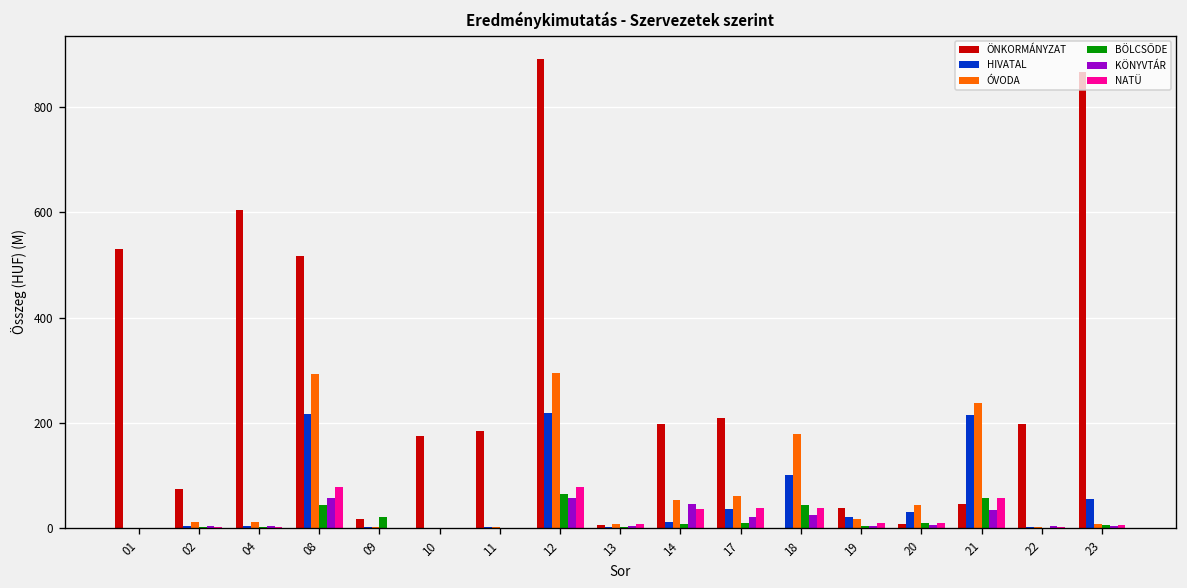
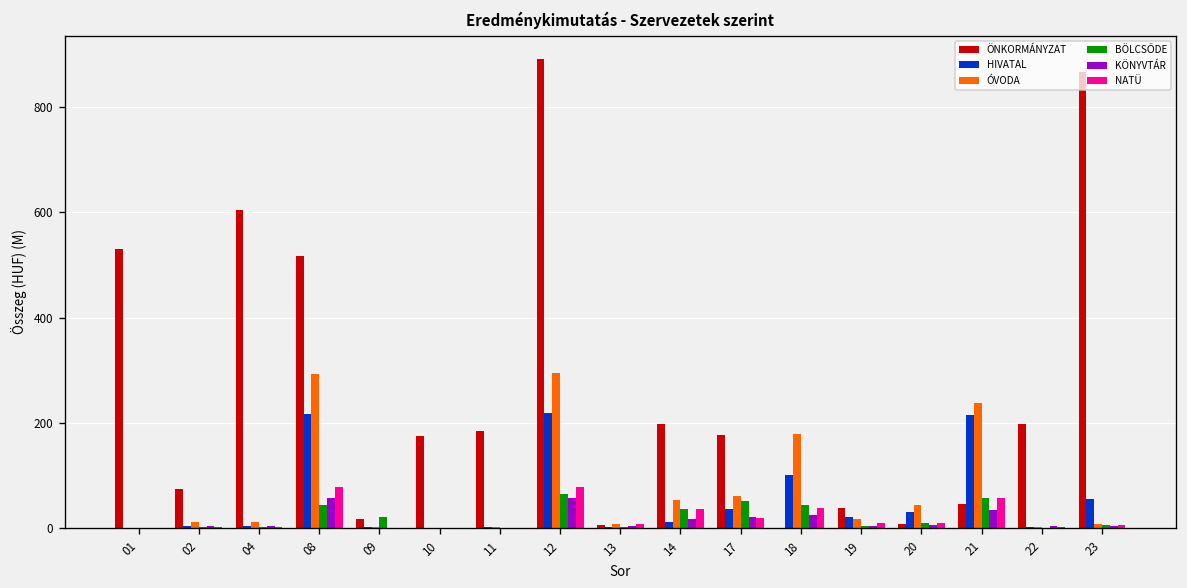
  {
    "ÖNKORMÁNYZAT": {
      "01": 530,
      "02": 70,
      "04": 600,
      "08": 520,
      "09": 20,
      "10": 170,
      "11": 180,
      "12": 890,
      "13": 10,
      "14": 200,
-     "17": 210,
+     "17": 180,
      "18": 0,
      "19": 40,
      "20": 10,
      "21": 50,
      "22": 200
    },
    "HIVATAL": {
      "01": 0,
      "08": 220,
      "10": 0,
      "12": 220,
      "14": 10,
      "17": 40,
      "18": 100,
      "19": 20,
      "20": 30,
      "21": 210,
      "23": 50
    },
    "ÓVODA": {
      "01": 0,
      "02": 10,
      "04": 10,
      "08": 290,
      "10": 0,
      "12": 290,
      "13": 10,
      "14": 50,
      "17": 60,
      "18": 180,
      "19": 20,
      "20": 40,
      "21": 240,
      "23": 10
    },
    "BÖLCSŐDE": {
      "01": 0,
      "08": 40,
      "09": 20,
      "10": 0,
      "12": 70,
-     "14": 10,
-     "17": 10,
+     "14": 40,
+     "17": 50,
      "18": 40,
      "20": 10,
      "21": 60
    },
    "KÖNYVTÁR": {
      "01": 0,
      "08": 60,
      "10": 0,
      "12": 60,
-     "14": 50,
+     "14": 20,
      "17": 20,
      "18": 30,
      "21": 30
    },
    "NATÜ": {
      "01": 0,
      "08": 80,
      "09": 0,
      "10": 0,
      "12": 80,
      "13": 10,
      "14": 30,
-     "17": 40,
+     "17": 20,
      "18": 40,
      "19": 10,
      "20": 10,
      "21": 60
    }
  }
